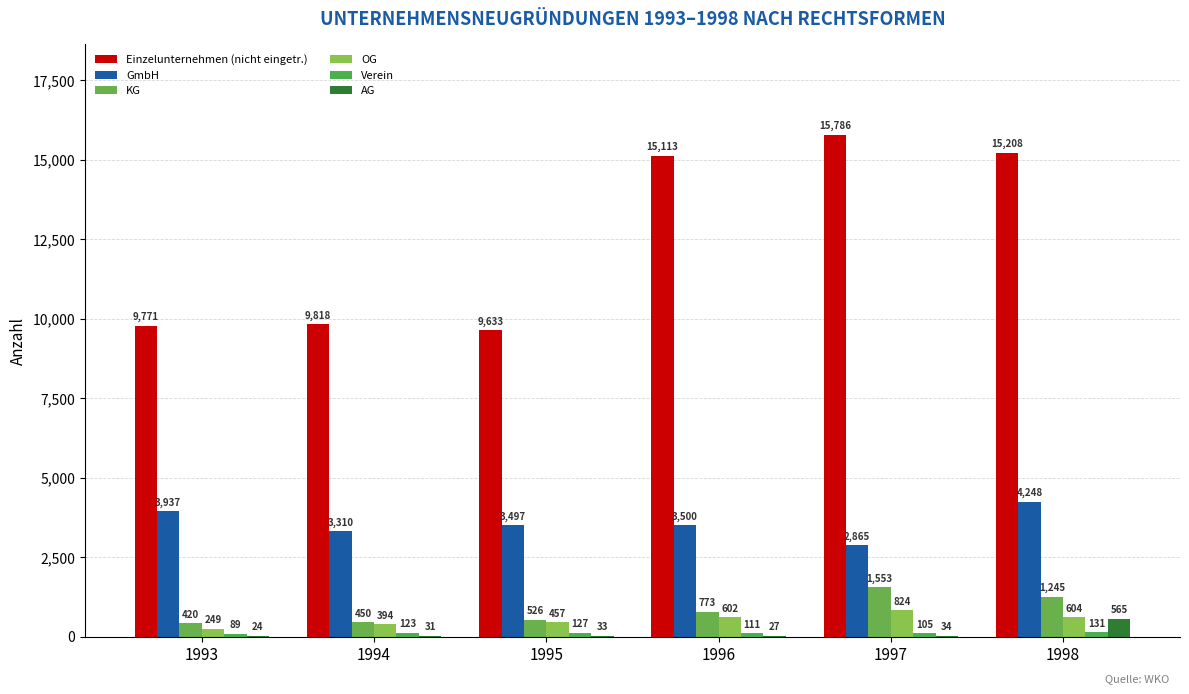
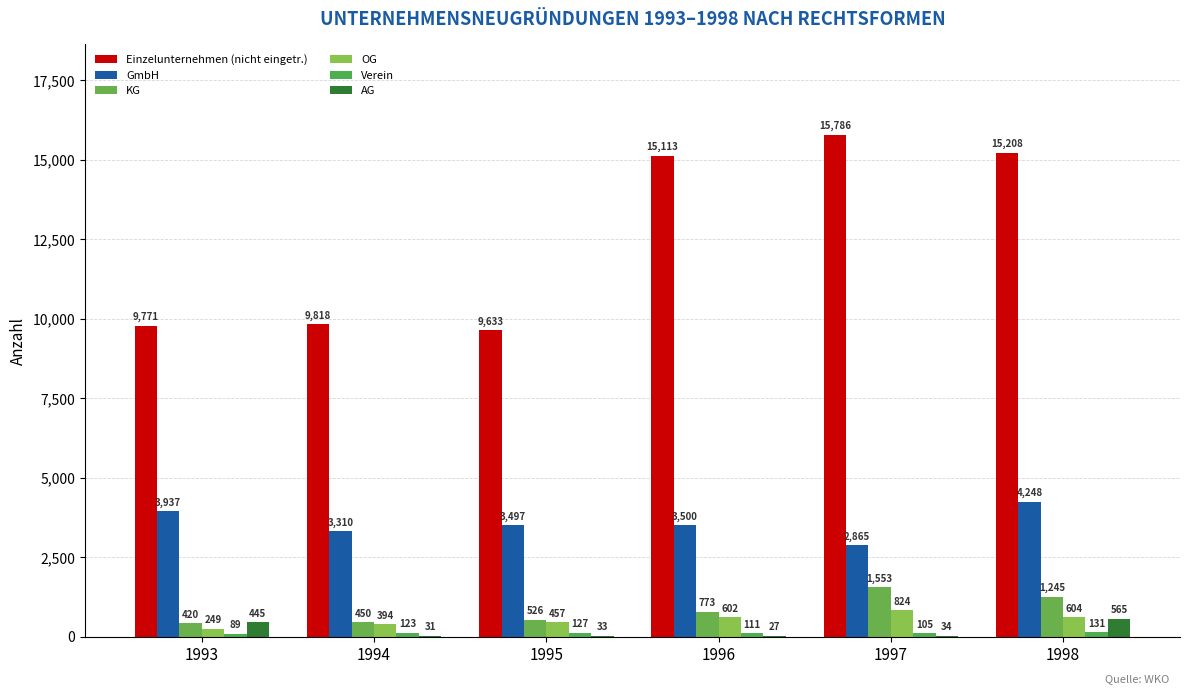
  {
    "Einzelunternehmen (nicht eingetr.)": {
      "1993": "9,771",
      "1994": "9,818",
      "1995": "9,633",
      "1996": "15,113",
      "1997": "15,786",
      "1998": "15,208"
    },
    "GmbH": {
      "1993": "3,937",
      "1994": "3,310",
      "1995": "3,497",
      "1996": "3,500",
      "1997": "2,865",
      "1998": "4,248"
    },
    "AG": {
-     "1993": "24",
+     "1993": "445",
      "1994": "31",
      "1995": "33",
      "1996": "27",
      "1997": "34",
      "1998": "565"
    }
  }
